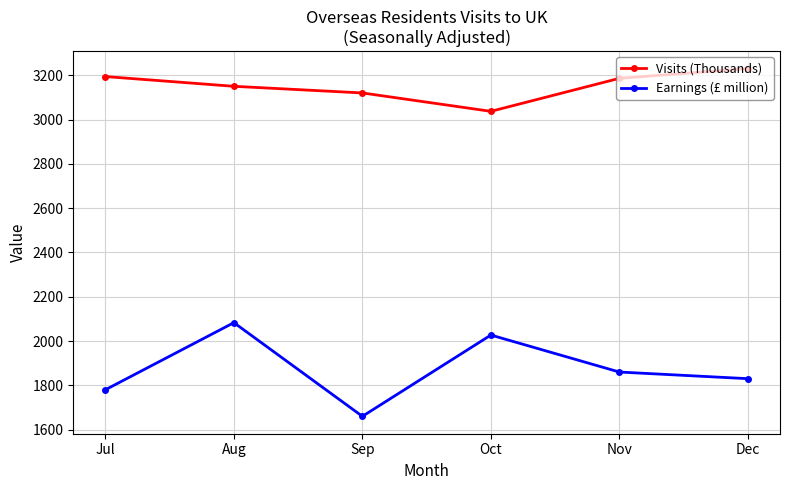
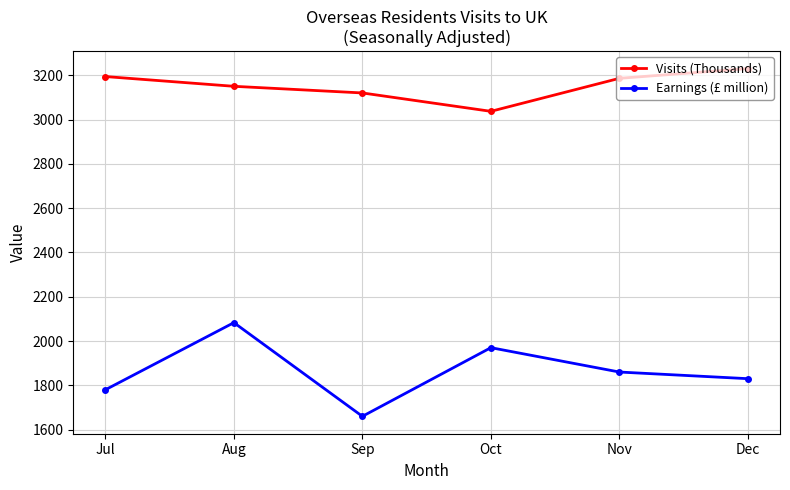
  {
    "Visits (Thousands)": {
      "Jul": 3190,
      "Aug": 3150,
      "Sep": 3120,
      "Oct": 3040
    },
    "Earnings (£ million)": {
      "Jul": 1780,
      "Aug": 2080,
      "Sep": 1660,
-     "Oct": 2030,
+     "Oct": 1970,
      "Nov": 1860,
      "Dec": 1830
    }
  }
